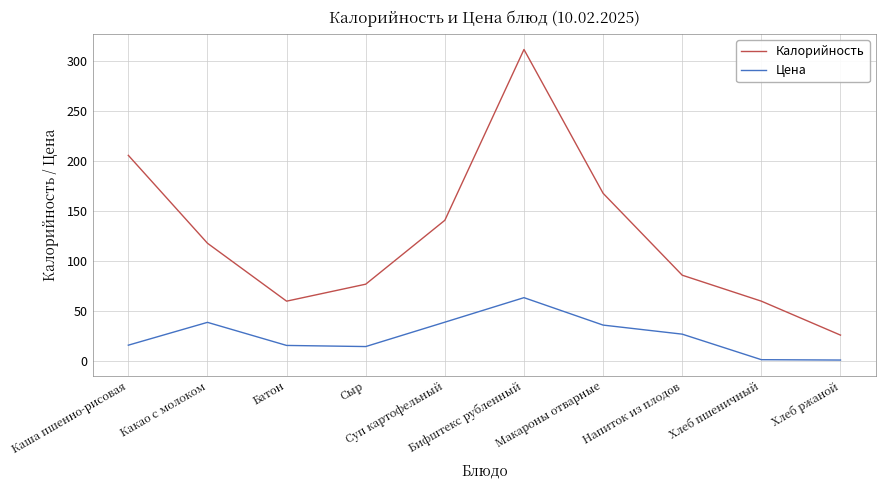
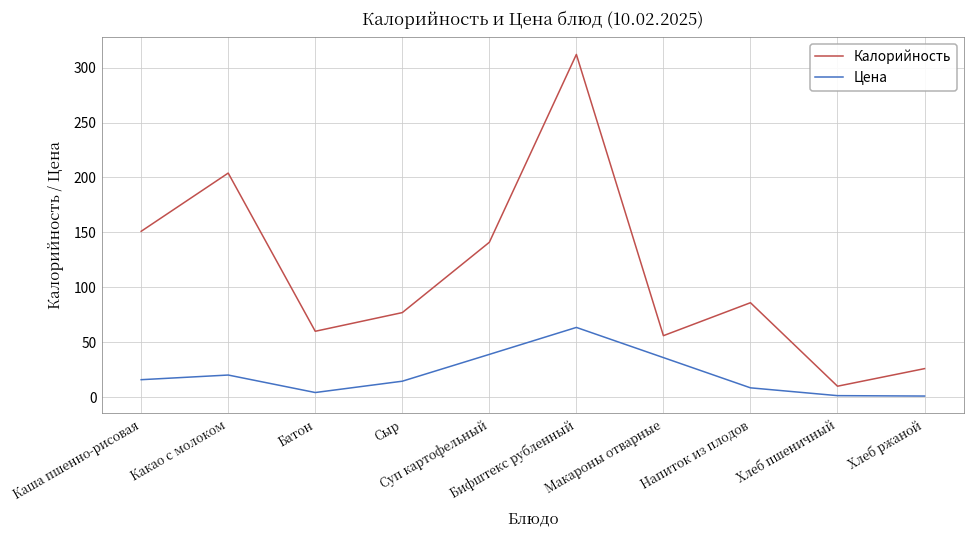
  {
    "Калорийность": {
-     "Каша пшенно-рисовая": 210,
-     "Какао с молоком": 120,
+     "Каша пшенно-рисовая": 150,
+     "Какао с молоком": 200,
      "Батон": 60,
      "Сыр": 80,
      "Суп картофельный": 140,
      "Бифштекс рубленный": 310,
-     "Макароны отварные": 170,
+     "Макароны отварные": 60,
      "Напиток из плодов": 90,
-     "Хлеб пшеничный": 60,
+     "Хлеб пшеничный": 10,
      "Хлеб ржаной": 30
    },
    "Цена": {
      "Каша пшенно-рисовая": 20,
-     "Какао с молоком": 40,
-     "Батон": 20,
+     "Какао с молоком": 20,
+     "Батон": 0,
      "Сыр": 10,
      "Суп картофельный": 40,
      "Бифштекс рубленный": 60,
      "Макароны отварные": 40,
-     "Напиток из плодов": 30,
+     "Напиток из плодов": 10,
      "Хлеб пшеничный": 0,
      "Хлеб ржаной": 0
    }
  }
